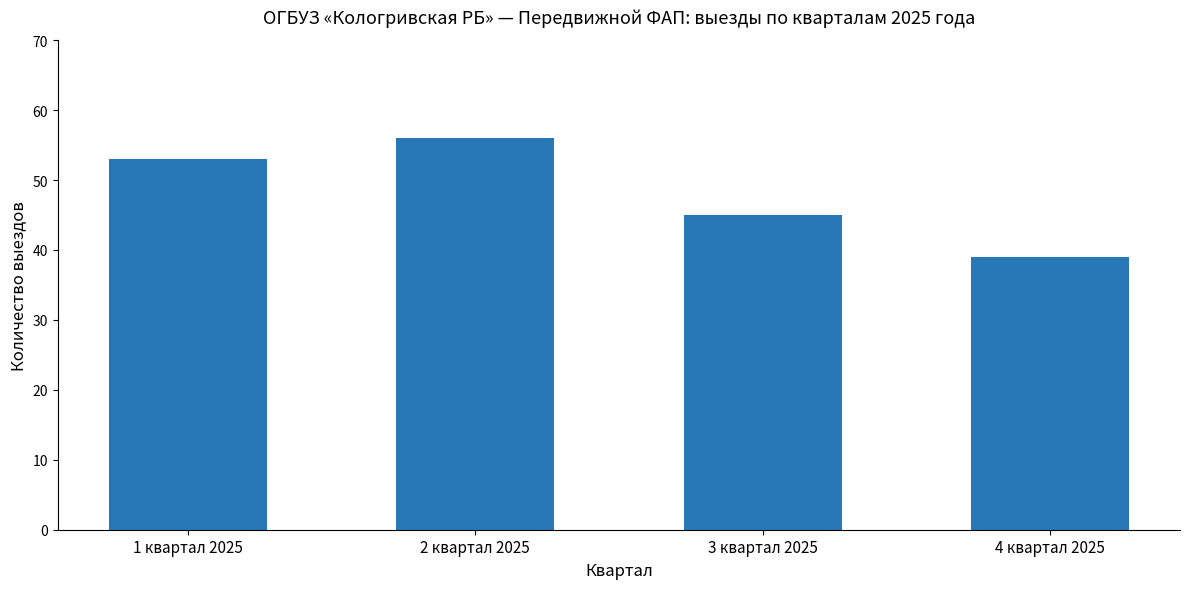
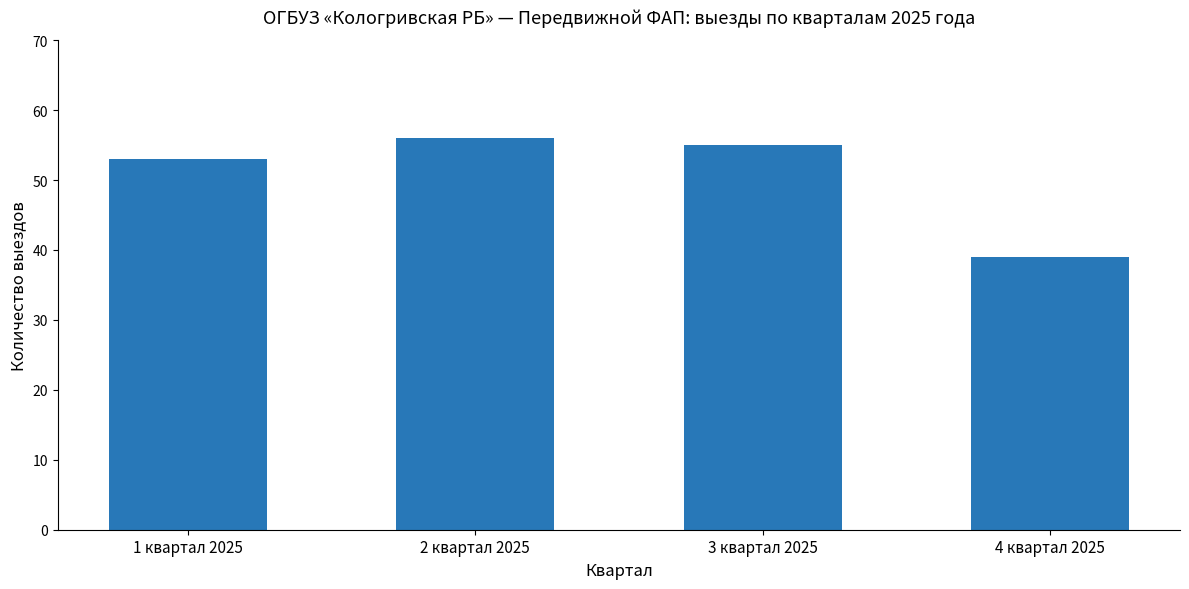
  {
    "1 квартал 2025": 53,
    "2 квартал 2025": 56,
-   "3 квартал 2025": 45,
+   "3 квартал 2025": 55,
    "4 квартал 2025": 39
  }
